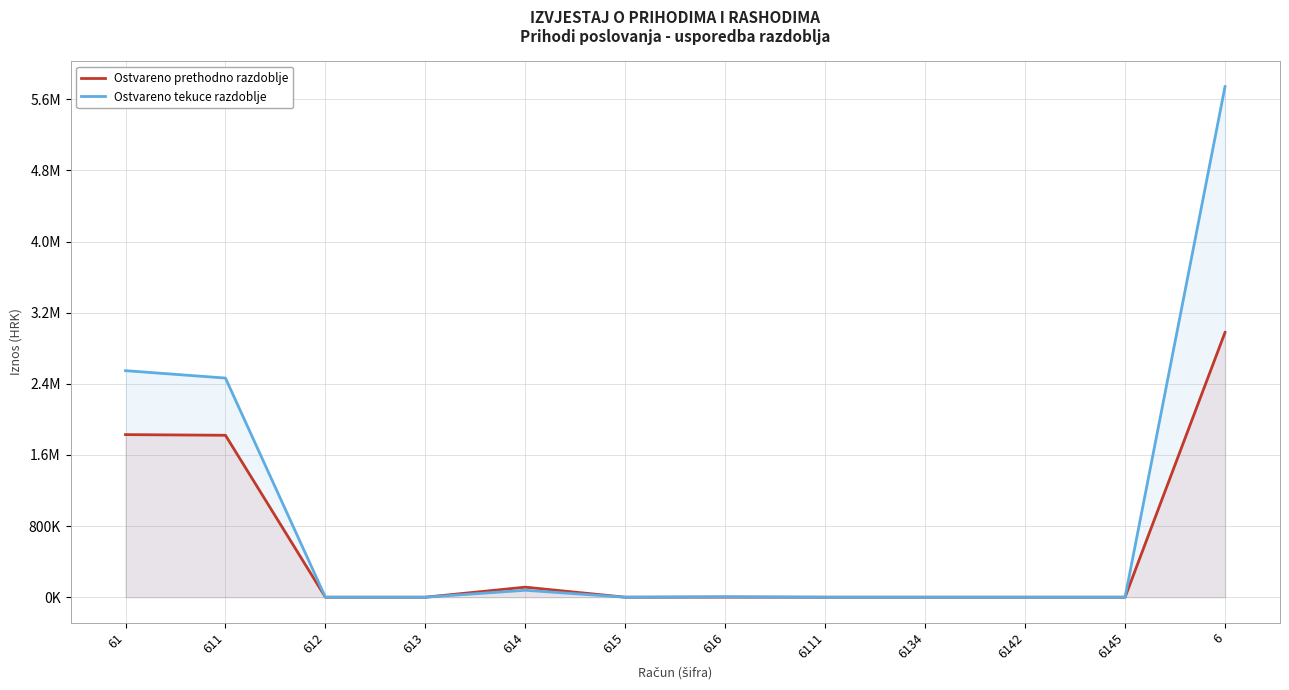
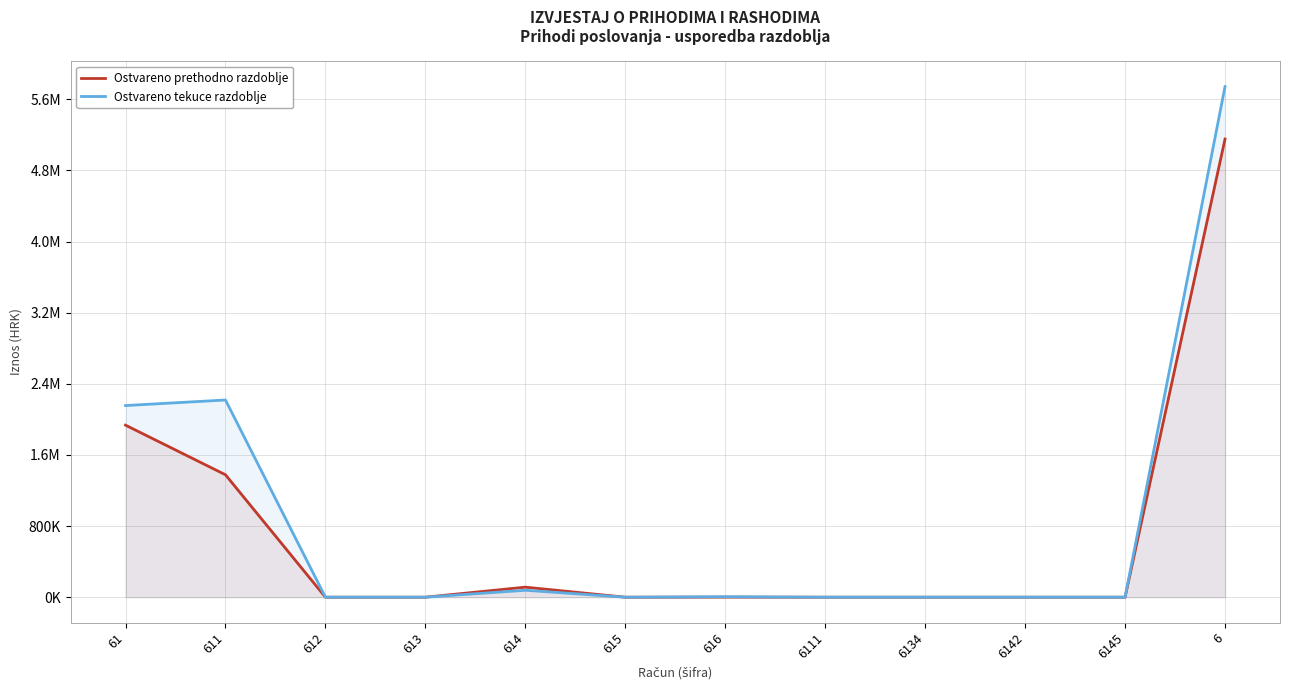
  {
    "Ostvareno prethodno razdoblje": {
-     "61": 1800000,
-     "611": 1800000,
+     "61": 1900000,
+     "611": 1400000,
      "614": 100000,
-     "6": 3000000
+     "6": 5200000
    },
    "Ostvareno tekuce razdoblje": {
-     "61": 2500000,
-     "611": 2500000,
+     "61": 2200000,
+     "611": 2200000,
      "614": 100000,
      "6": 5700000
    }
  }
